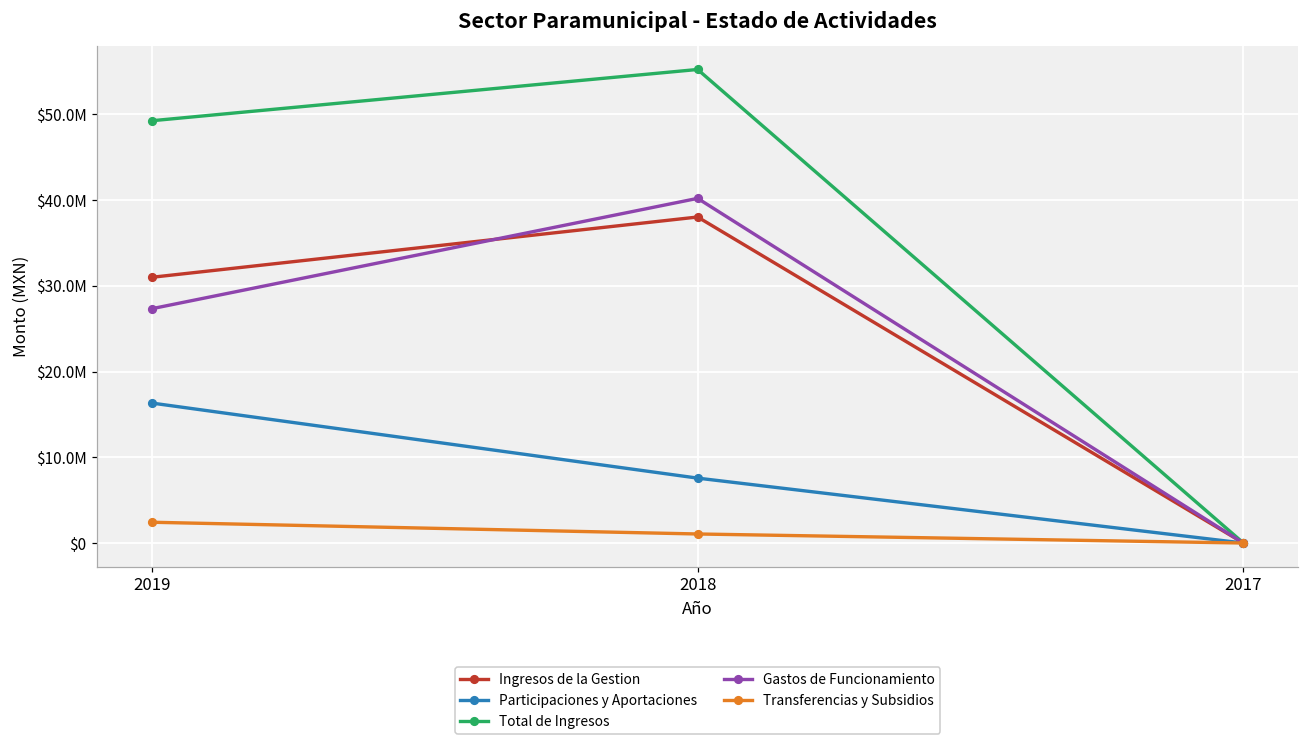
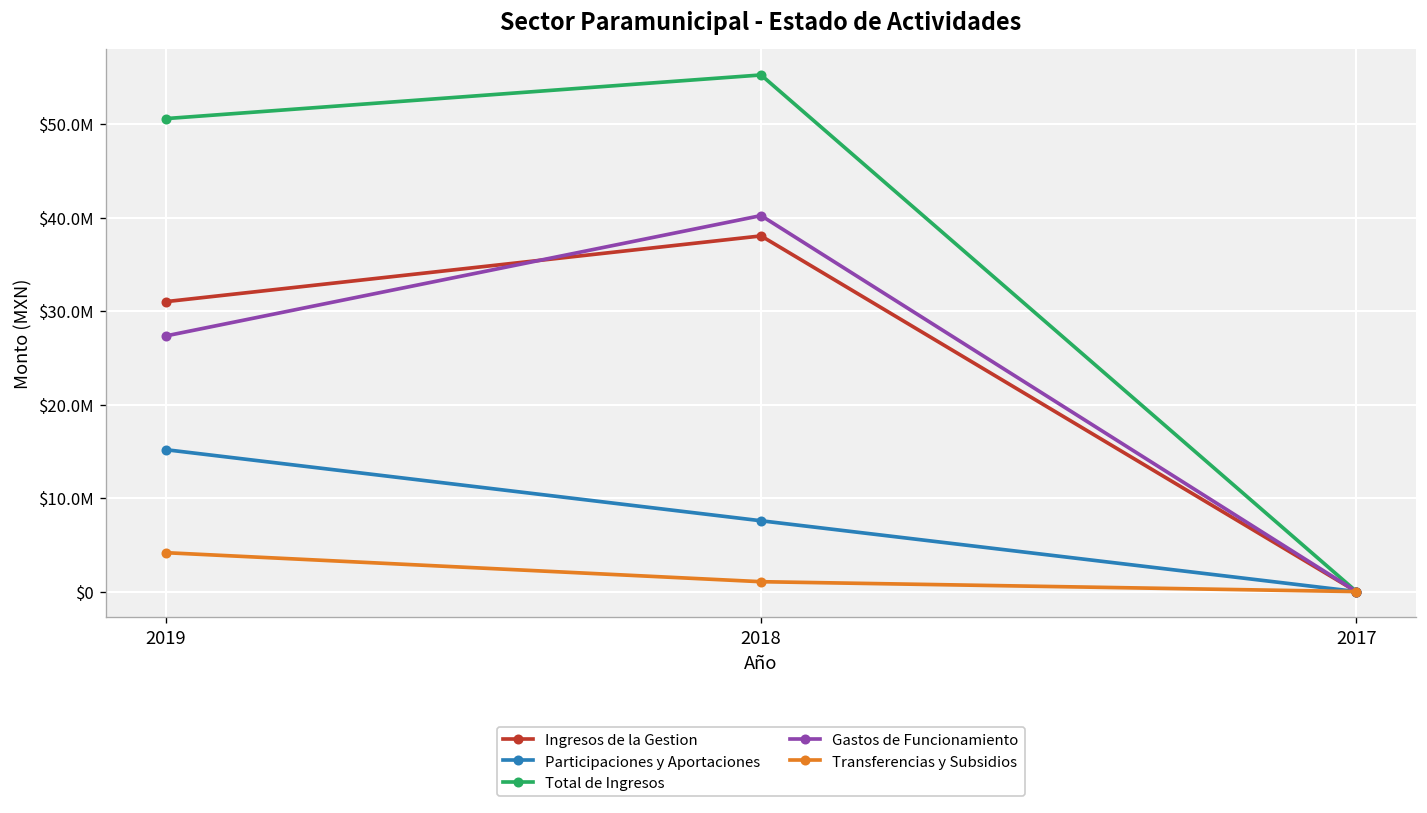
  {
    "Ingresos de la Gestion": {
      "2019": "$31000000",
      "2018": "$38000000"
    },
    "Participaciones y Aportaciones": {
-     "2019": "$16000000",
+     "2019": "$15000000",
      "2018": "$8000000"
    },
    "Total de Ingresos": {
-     "2019": "$49000000",
+     "2019": "$51000000",
      "2018": "$55000000"
    },
    "Gastos de Funcionamiento": {
      "2019": "$27000000",
      "2018": "$40000000"
    },
    "Transferencias y Subsidios": {
-     "2019": "$2000000",
+     "2019": "$4000000",
      "2018": "$1000000"
    }
  }
